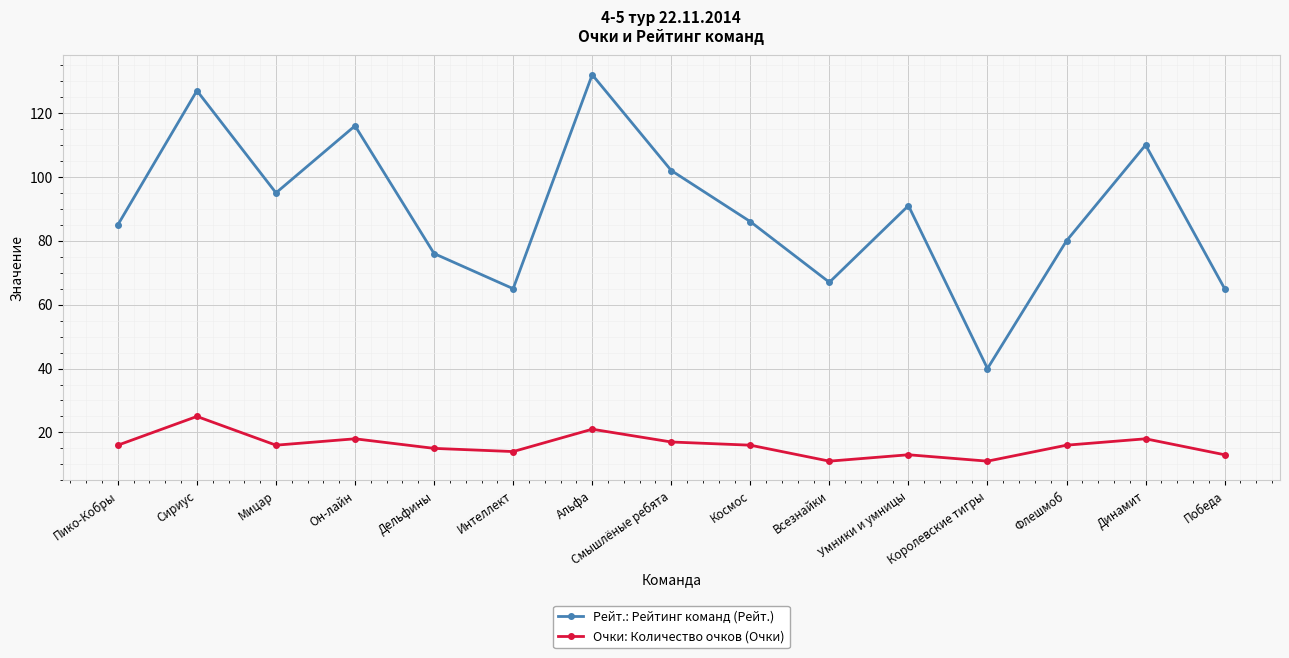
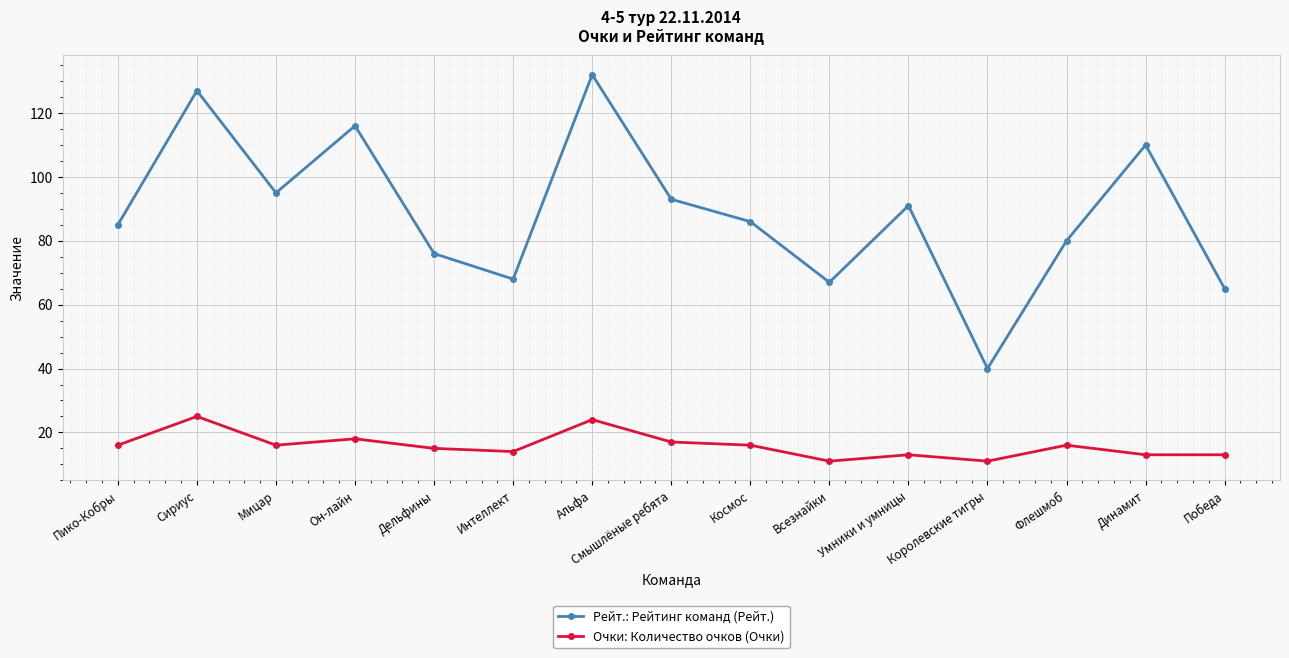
  {
    "Рейт.: Рейтинг команд (Рейт.)": {
      "Пико-Кобры": 85,
      "Сириус": 127,
      "Мицар": 95,
      "Он-лайн": 116,
      "Дельфины": 76,
-     "Интеллект": 65,
+     "Интеллект": 68,
      "Альфа": 132,
-     "Смышлёные ребята": 102,
+     "Смышлёные ребята": 93,
      "Космос": 86,
      "Всезнайки": 67,
      "Умники и умницы": 91,
      "Королевские тигры": 40,
      "Флешмоб": 80,
      "Динамит": 110,
      "Победа": 65
    },
    "Очки: Количество очков (Очки)": {
      "Пико-Кобры": 16,
      "Сириус": 25,
      "Мицар": 16,
      "Он-лайн": 18,
      "Дельфины": 15,
      "Интеллект": 14,
-     "Альфа": 21,
+     "Альфа": 24,
      "Смышлёные ребята": 17,
      "Космос": 16,
      "Всезнайки": 11,
      "Умники и умницы": 13,
      "Королевские тигры": 11,
      "Флешмоб": 16,
-     "Динамит": 18,
+     "Динамит": 13,
      "Победа": 13
    }
  }
